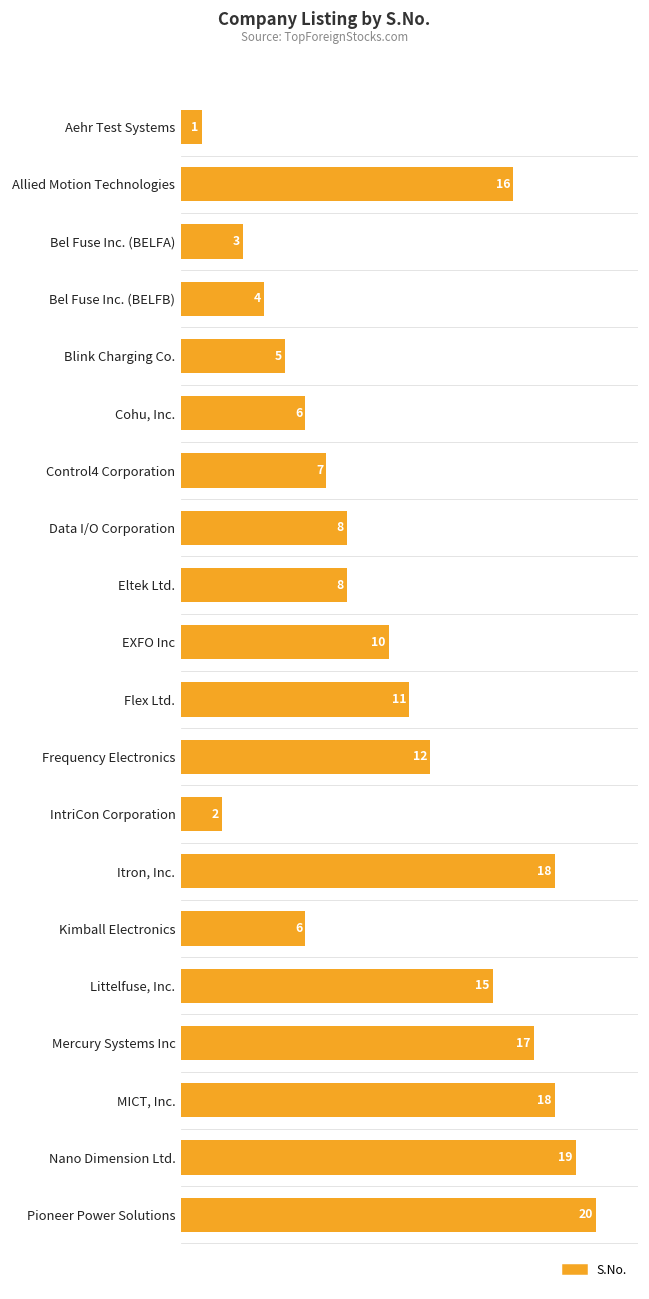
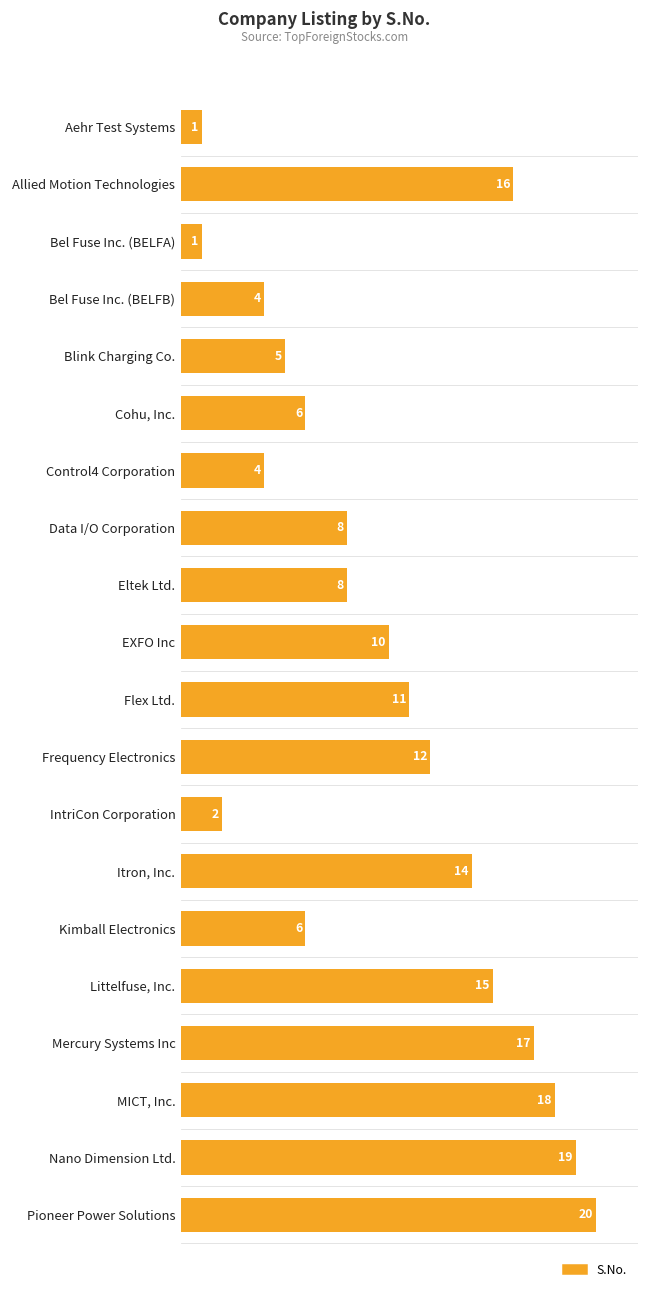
  {
    "Aehr Test Systems": 1,
    "Allied Motion Technologies": 16,
-   "Bel Fuse Inc. (BELFA)": 3,
+   "Bel Fuse Inc. (BELFA)": 1,
    "Bel Fuse Inc. (BELFB)": 4,
    "Blink Charging Co.": 5,
    "Cohu, Inc.": 6,
-   "Control4 Corporation": 7,
+   "Control4 Corporation": 4,
    "Data I/O Corporation": 8,
    "Eltek Ltd.": 8,
    "EXFO Inc": 10,
    "Flex Ltd.": 11,
    "Frequency Electronics": 12,
    "IntriCon Corporation": 2,
-   "Itron, Inc.": 18,
+   "Itron, Inc.": 14,
    "Kimball Electronics": 6,
    "Littelfuse, Inc.": 15,
    "Mercury Systems Inc": 17,
    "MICT, Inc.": 18,
    "Nano Dimension Ltd.": 19,
    "Pioneer Power Solutions": 20
  }
